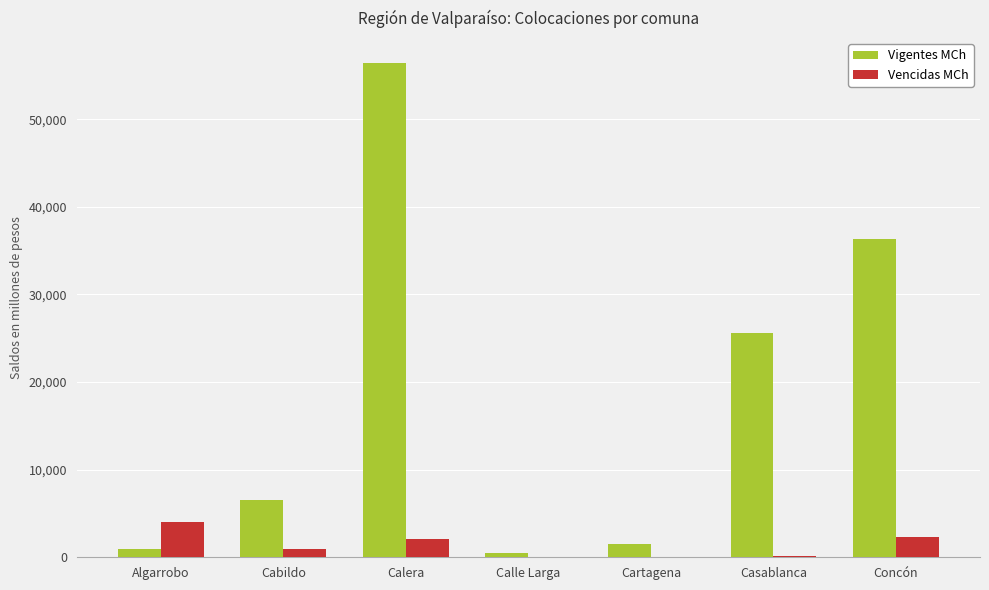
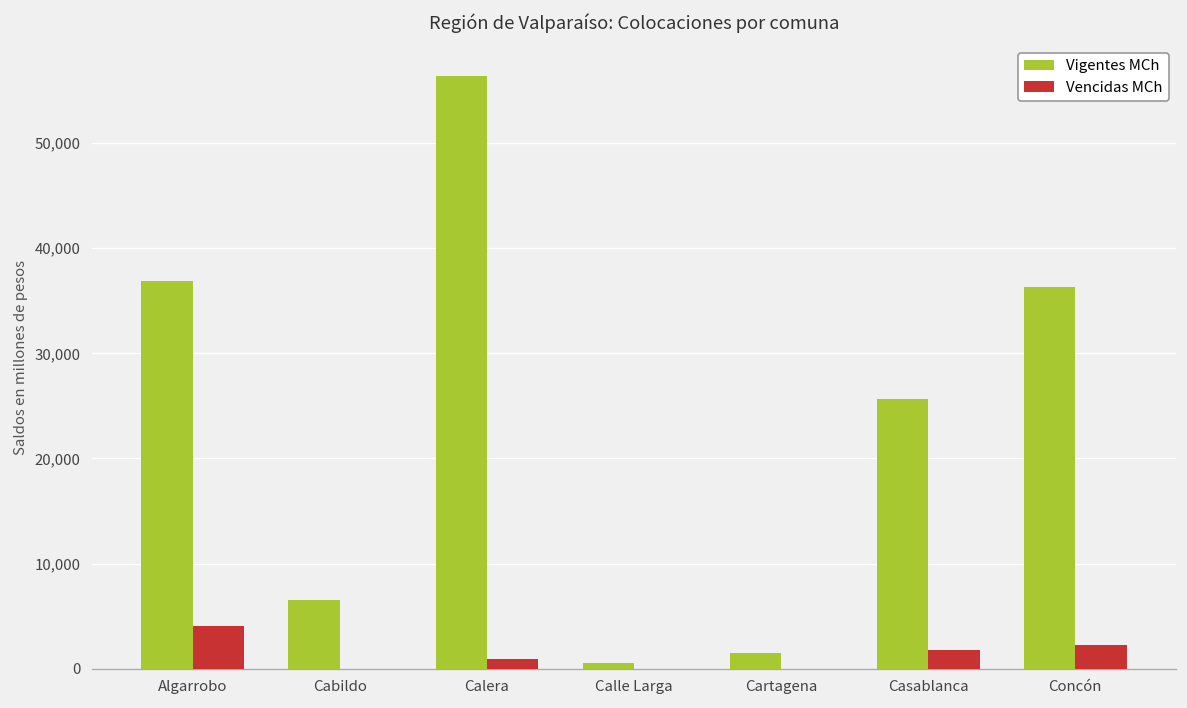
  {
    "Vigentes MCh": {
-     "Algarrobo": "1,000",
+     "Algarrobo": "37,000",
      "Cabildo": "7,000",
      "Calera": "56,000",
      "Calle Larga": "0",
      "Cartagena": "2,000",
      "Casablanca": "26,000",
      "Concón": "36,000"
    },
    "Vencidas MCh": {
      "Algarrobo": "4,000",
-     "Cabildo": "1,000",
-     "Calera": "2,000",
-     "Casablanca": "0",
+     "Cabildo": "0",
+     "Calera": "1,000",
+     "Casablanca": "2,000",
      "Concón": "2,000"
    }
  }
